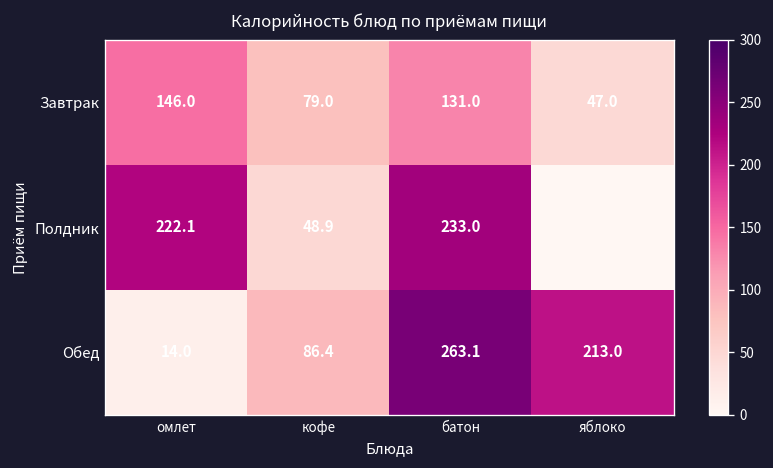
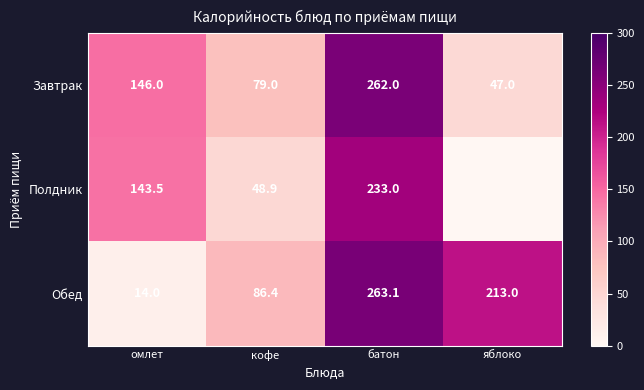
  {
    "Завтрак": {
      "омлет": 146.0,
      "кофе": 79.0,
-     "батон": 131.0
+     "батон": 262.0
    },
    "Полдник": {
-     "омлет": 222.1,
+     "омлет": 143.5,
      "батон": 233.0
    },
    "Обед": {
      "кофе": 86.4,
      "батон": 263.1,
      "яблоко": 213.0
    }
  }
